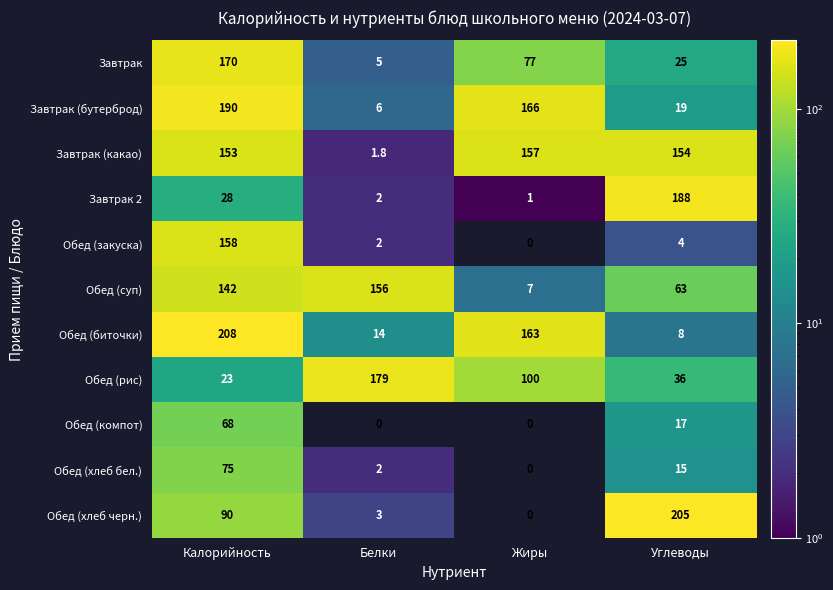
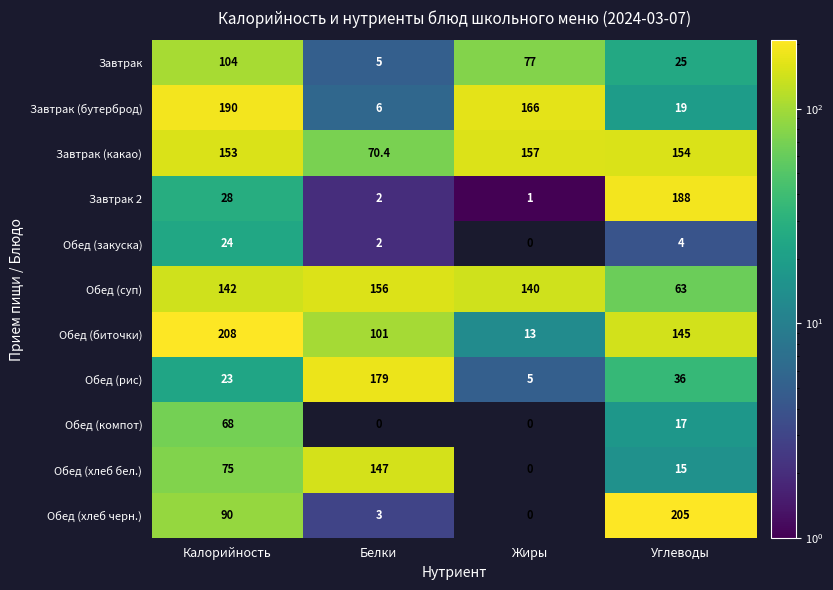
  {
    "Завтрак": {
-     "Калорийность": 170,
+     "Калорийность": 104,
      "Белки": 5,
      "Жиры": 77,
      "Углеводы": 25
    },
    "Завтрак (бутерброд)": {
      "Калорийность": 190,
      "Белки": 6,
      "Жиры": 166,
      "Углеводы": 19
    },
    "Завтрак (какао)": {
      "Калорийность": 153,
-     "Белки": 1.8,
+     "Белки": 70.4,
      "Жиры": 157,
      "Углеводы": 154
    },
    "Завтрак 2": {
      "Калорийность": 28,
      "Белки": 2,
      "Жиры": 1,
      "Углеводы": 188
    },
    "Обед (закуска)": {
-     "Калорийность": 158,
+     "Калорийность": 24,
      "Белки": 2,
      "Углеводы": 4
    },
    "Обед (суп)": {
      "Калорийность": 142,
      "Белки": 156,
-     "Жиры": 7,
+     "Жиры": 140,
      "Углеводы": 63
    },
    "Обед (биточки)": {
      "Калорийность": 208,
-     "Белки": 14,
-     "Жиры": 163,
-     "Углеводы": 8
+     "Белки": 101,
+     "Жиры": 13,
+     "Углеводы": 145
    },
    "Обед (рис)": {
      "Калорийность": 23,
      "Белки": 179,
-     "Жиры": 100,
+     "Жиры": 5,
      "Углеводы": 36
    },
    "Обед (компот)": {
      "Калорийность": 68,
      "Углеводы": 17
    },
    "Обед (хлеб бел.)": {
      "Калорийность": 75,
-     "Белки": 2,
+     "Белки": 147,
      "Углеводы": 15
    },
    "Обед (хлеб черн.)": {
      "Калорийность": 90,
      "Белки": 3,
      "Углеводы": 205
    }
  }
